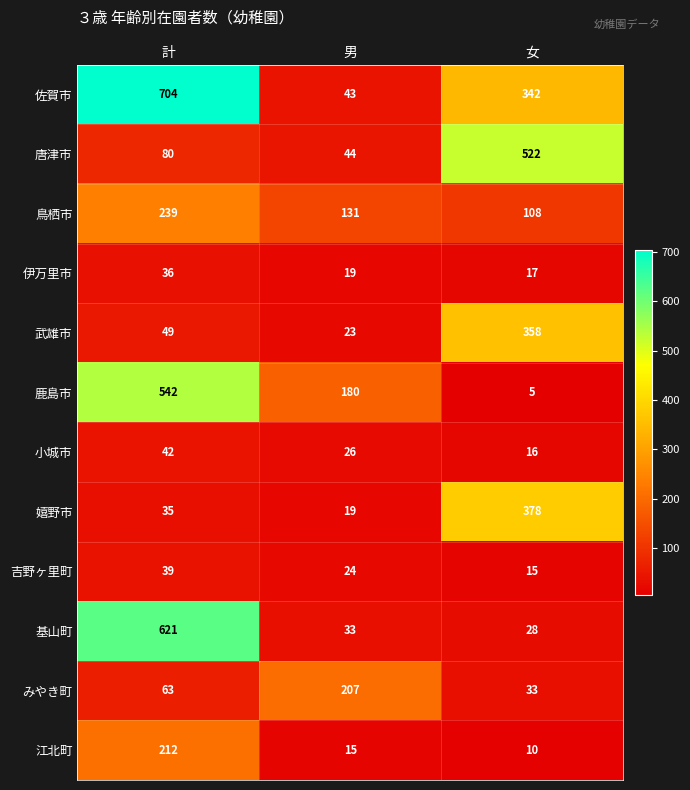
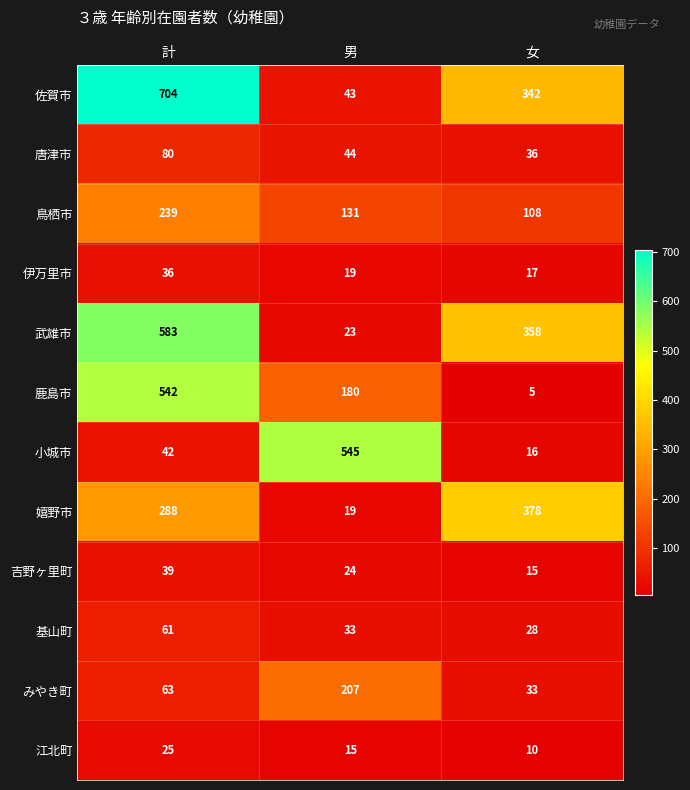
  {
    "佐賀市": {
      "計": 704,
      "男": 43,
      "女": 342
    },
    "唐津市": {
      "計": 80,
      "男": 44,
-     "女": 522
+     "女": 36
    },
    "鳥栖市": {
      "計": 239,
      "男": 131,
      "女": 108
    },
    "伊万里市": {
      "計": 36,
      "男": 19,
      "女": 17
    },
    "武雄市": {
-     "計": 49,
+     "計": 583,
      "男": 23,
      "女": 358
    },
    "鹿島市": {
      "計": 542,
      "男": 180,
      "女": 5
    },
    "小城市": {
      "計": 42,
-     "男": 26,
+     "男": 545,
      "女": 16
    },
    "嬉野市": {
-     "計": 35,
+     "計": 288,
      "男": 19,
      "女": 378
    },
    "吉野ヶ里町": {
      "計": 39,
      "男": 24,
      "女": 15
    },
    "基山町": {
-     "計": 621,
+     "計": 61,
      "男": 33,
      "女": 28
    },
    "みやき町": {
      "計": 63,
      "男": 207,
      "女": 33
    },
    "江北町": {
-     "計": 212,
+     "計": 25,
      "男": 15,
      "女": 10
    }
  }
